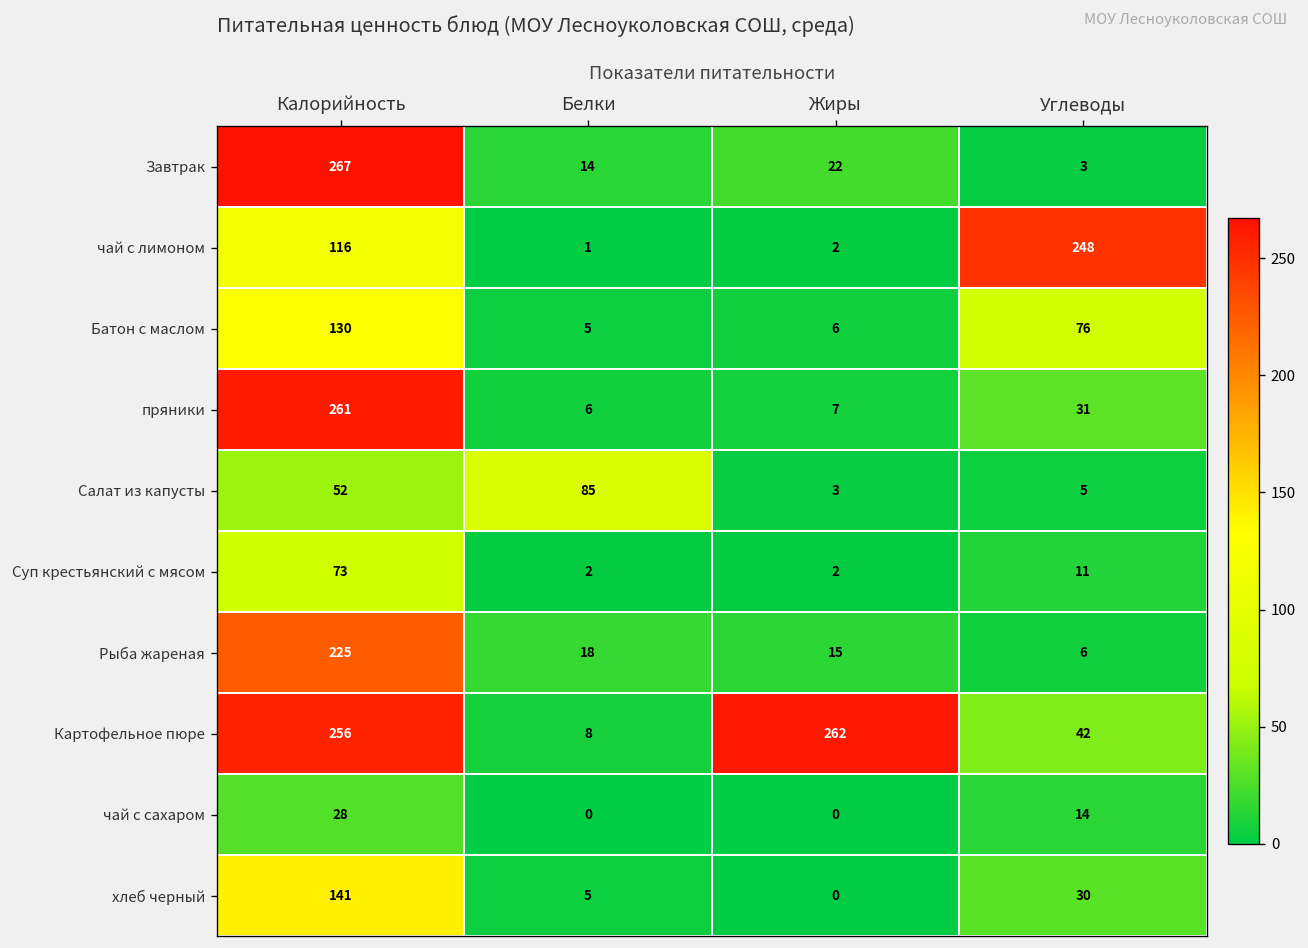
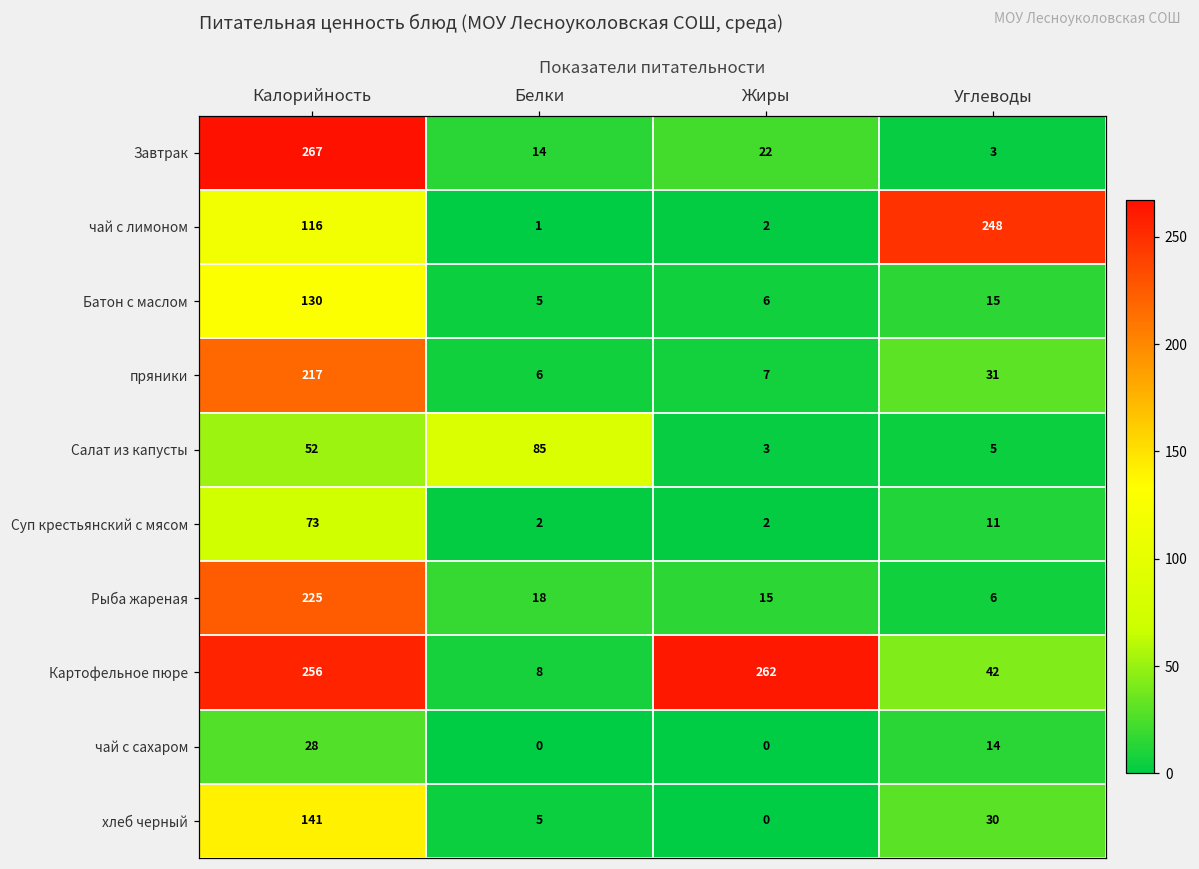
  {
    "Завтрак": {
      "Калорийность": 267,
      "Белки": 14,
      "Жиры": 22,
      "Углеводы": 3
    },
    "чай с лимоном": {
      "Калорийность": 116,
      "Белки": 1,
      "Жиры": 2,
      "Углеводы": 248
    },
    "Батон с маслом": {
      "Калорийность": 130,
      "Белки": 5,
      "Жиры": 6,
-     "Углеводы": 76
+     "Углеводы": 15
    },
    "пряники": {
-     "Калорийность": 261,
+     "Калорийность": 217,
      "Белки": 6,
      "Жиры": 7,
      "Углеводы": 31
    },
    "Салат из капусты": {
      "Калорийность": 52,
      "Белки": 85,
      "Жиры": 3,
      "Углеводы": 5
    },
    "Суп крестьянский с мясом": {
      "Калорийность": 73,
      "Белки": 2,
      "Жиры": 2,
      "Углеводы": 11
    },
    "Рыба жареная": {
      "Калорийность": 225,
      "Белки": 18,
      "Жиры": 15,
      "Углеводы": 6
    },
    "Картофельное пюре": {
      "Калорийность": 256,
      "Белки": 8,
      "Жиры": 262,
      "Углеводы": 42
    },
    "чай с сахаром": {
      "Калорийность": 28,
      "Белки": 0,
      "Жиры": 0,
      "Углеводы": 14
    },
    "хлеб черный": {
      "Калорийность": 141,
      "Белки": 5,
      "Жиры": 0,
      "Углеводы": 30
    }
  }
